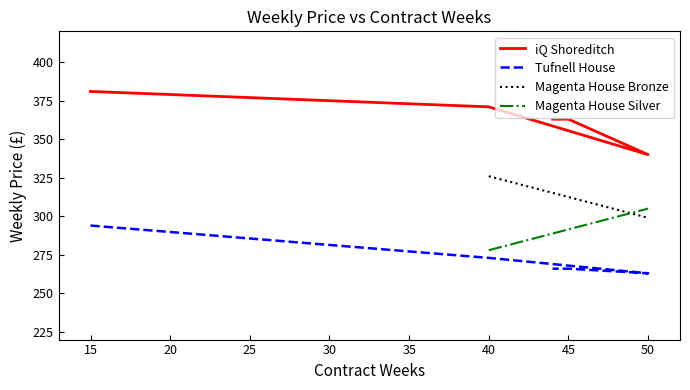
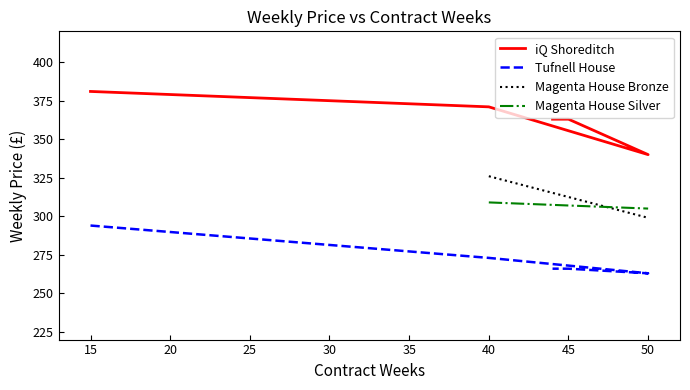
  {
    "Magenta House Bronze": {
      "40": 326,
      "50": 299
    },
    "Magenta House Silver": {
-     "40": 278,
+     "40": 309,
      "50": 305
    }
  }
